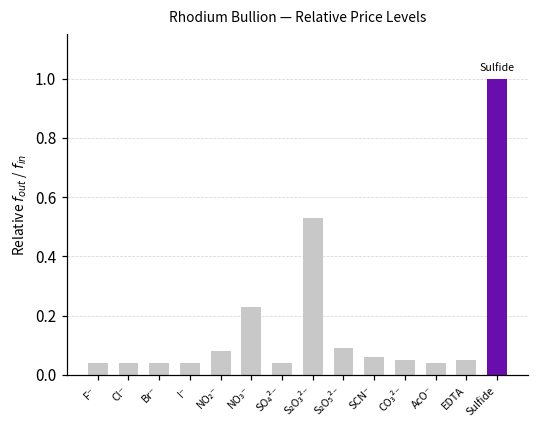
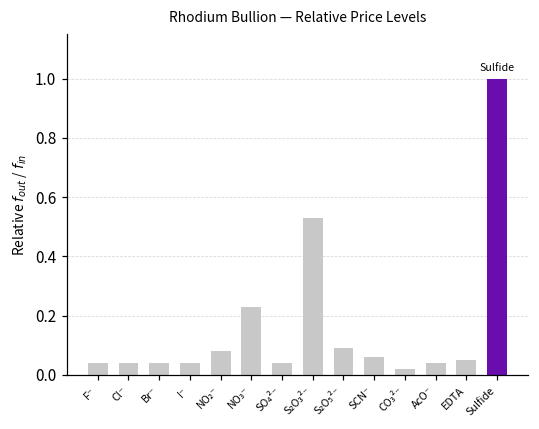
  {
    "F⁻": 0.04,
    "Cl⁻": 0.04,
    "Br⁻": 0.04,
    "I⁻": 0.04,
    "NO₂⁻": 0.08,
    "NO₃⁻": 0.23,
    "SO₄²⁻": 0.04,
    "S₂O₃²⁻": 0.53,
    "S₂O₅²⁻": 0.09,
    "SCN⁻": 0.06,
-   "CO₃²⁻": 0.05,
+   "CO₃²⁻": 0.02,
    "AcO⁻": 0.04,
    "EDTA": 0.05,
    "Sulfide": 1.00
  }
